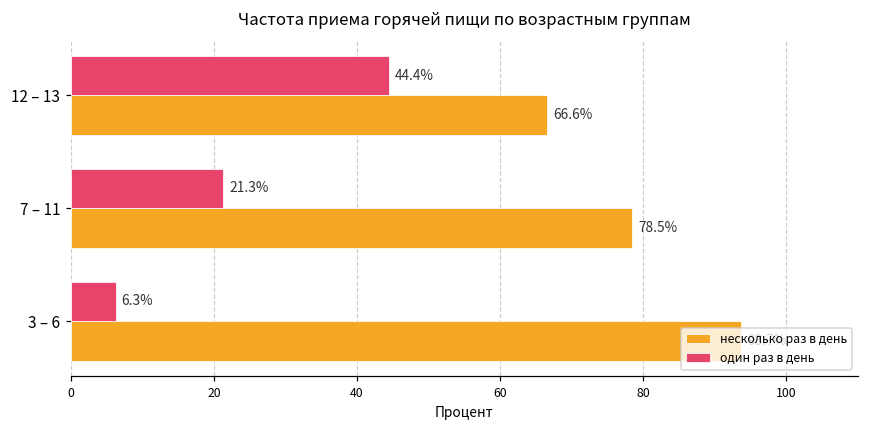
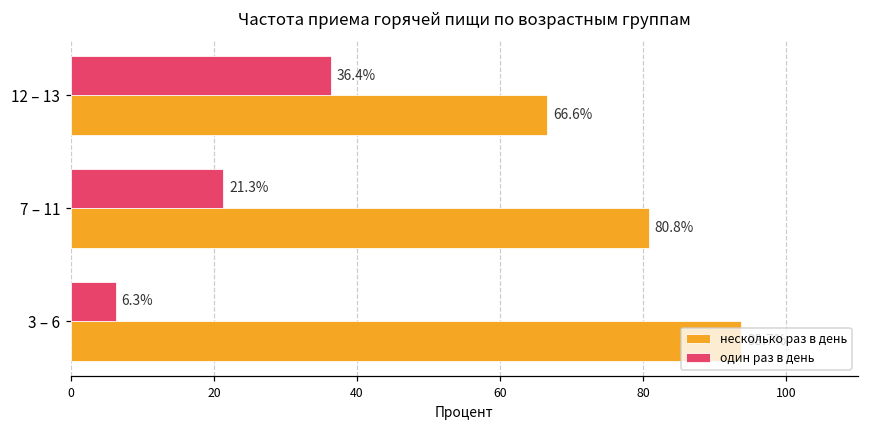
  {
    "несколько раз в день": {
      "12 – 13": "66.6%",
-     "7 – 11": "78.5%"
+     "7 – 11": "80.8%"
    },
    "один раз в день": {
-     "12 – 13": "44.4%",
+     "12 – 13": "36.4%",
      "7 – 11": "21.3%",
      "3 – 6": "6.3%"
    }
  }
